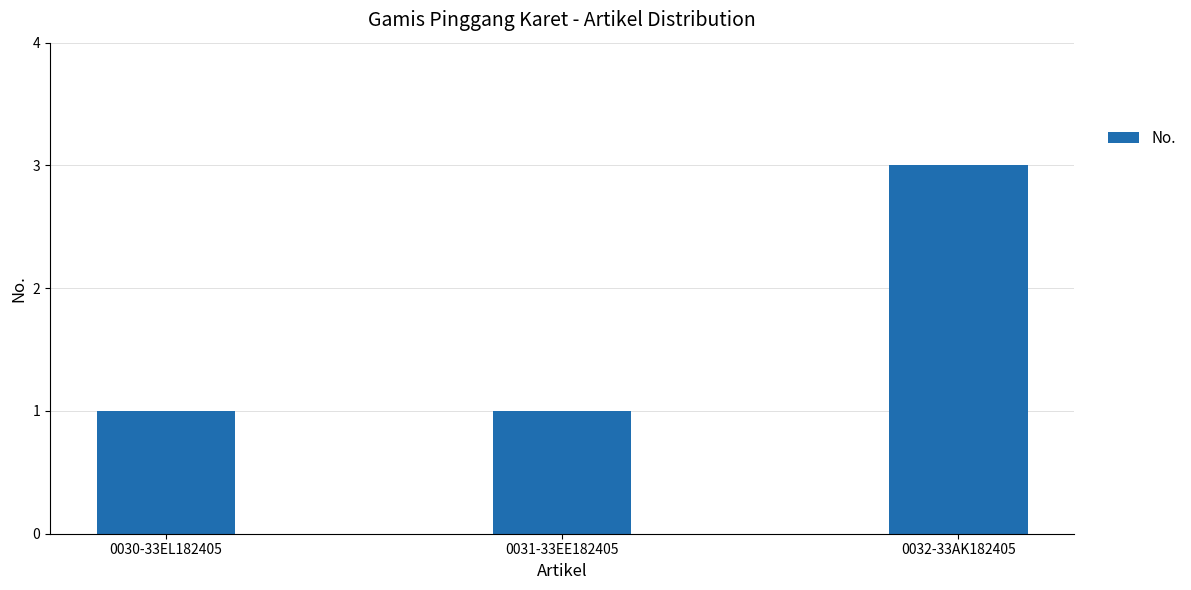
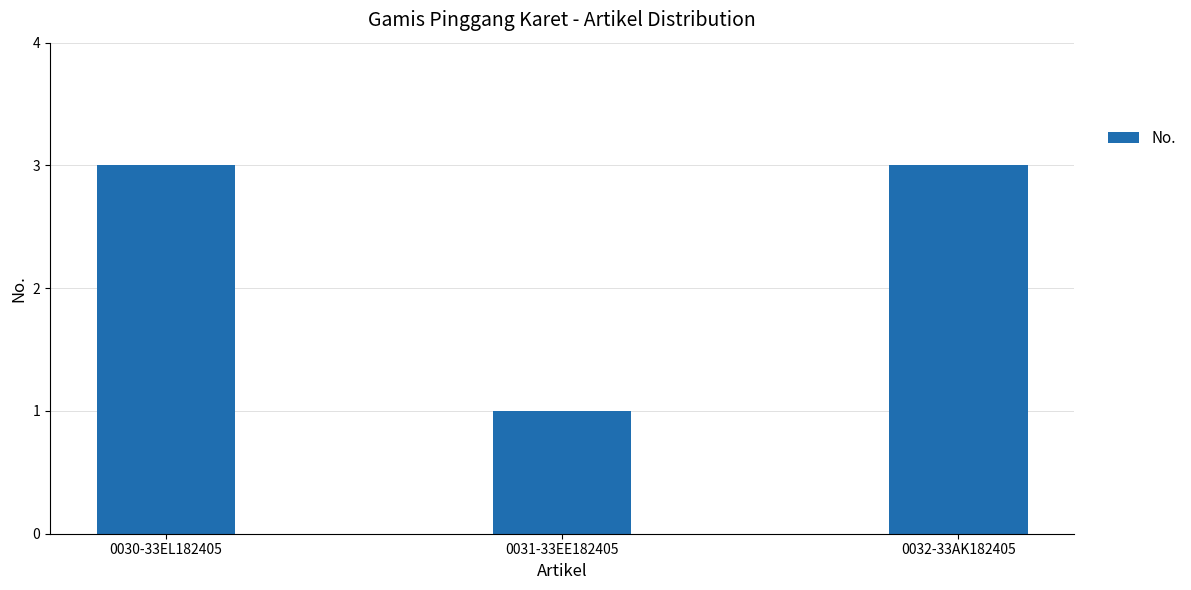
  {
-   "0030-33EL182405": 1,
+   "0030-33EL182405": 3,
    "0031-33EE182405": 1,
    "0032-33AK182405": 3
  }
